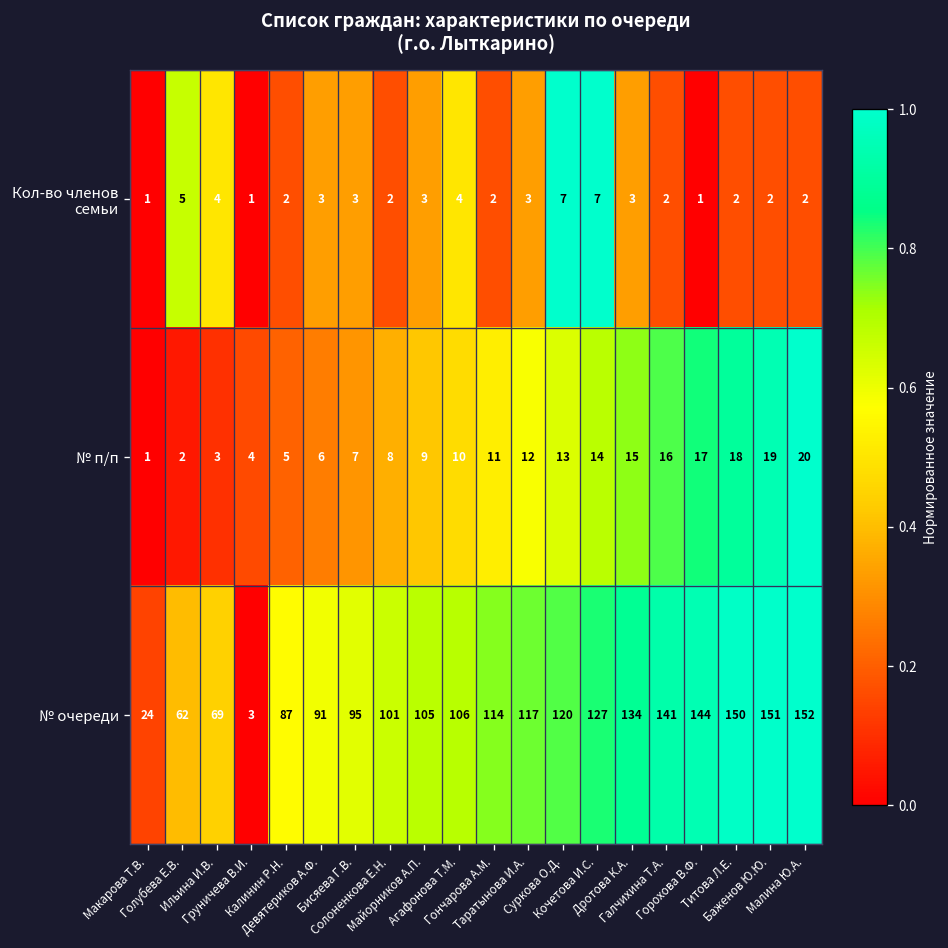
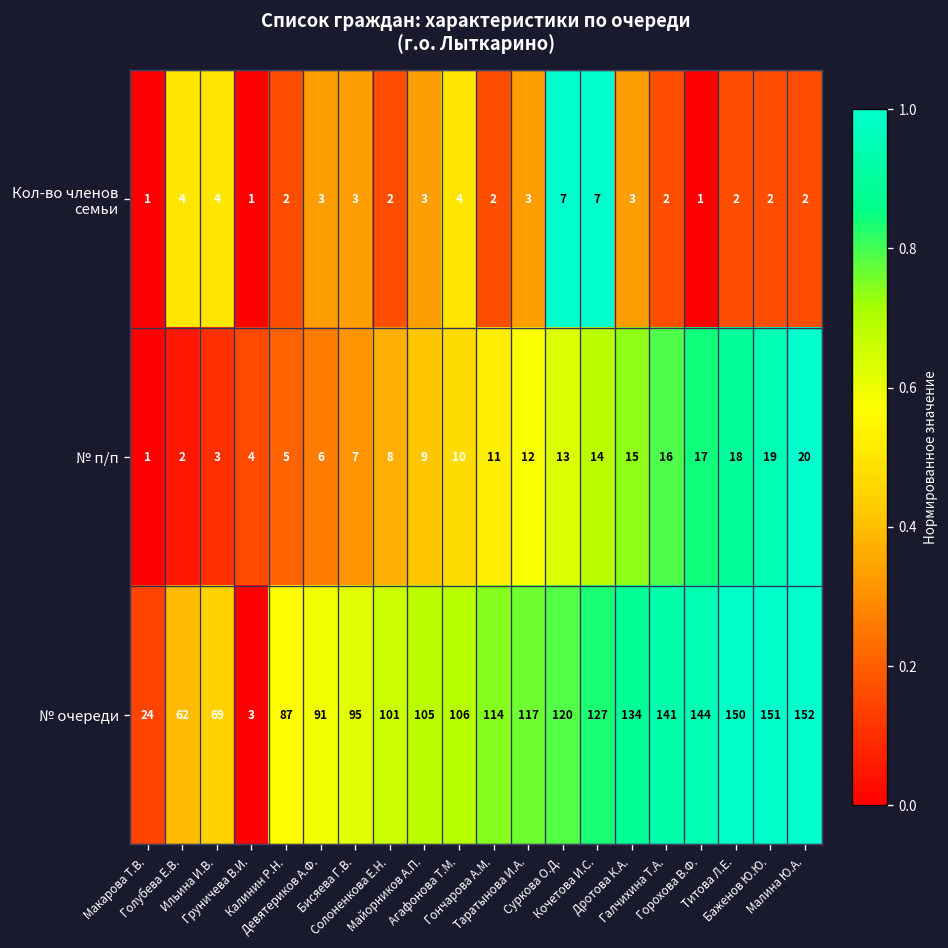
  {
    "Кол-во членов семьи": {
      "Макарова Т.В.": 1,
-     "Голубева Е.В.": 5,
+     "Голубева Е.В.": 4,
      "Ильина И.В.": 4,
      "Груничева В.И.": 1,
      "Калинин Р.Н.": 2,
      "Девятериков А.Ф.": 3,
      "Бисяева Г.В.": 3,
      "Солоненкова Е.Н.": 2,
      "Майорников А.П.": 3,
      "Агафонова Т.М.": 4,
      "Гончарова А.М.": 2,
      "Таратынова И.А.": 3,
      "Суркова О.Д.": 7,
      "Кочетова И.С.": 7,
      "Дротова К.А.": 3,
      "Галчихина Т.А.": 2,
      "Горохова В.Ф.": 1,
      "Титова Л.Е.": 2,
      "Баженов Ю.Ю.": 2,
      "Малина Ю.А.": 2
    },
    "№ п/п": {
      "Макарова Т.В.": 1,
      "Голубева Е.В.": 2,
      "Ильина И.В.": 3,
      "Груничева В.И.": 4,
      "Калинин Р.Н.": 5,
      "Девятериков А.Ф.": 6,
      "Бисяева Г.В.": 7,
      "Солоненкова Е.Н.": 8,
      "Майорников А.П.": 9,
      "Агафонова Т.М.": 10,
      "Гончарова А.М.": 11,
      "Таратынова И.А.": 12,
      "Суркова О.Д.": 13,
      "Кочетова И.С.": 14,
      "Дротова К.А.": 15,
      "Галчихина Т.А.": 16,
      "Горохова В.Ф.": 17,
      "Титова Л.Е.": 18,
      "Баженов Ю.Ю.": 19,
      "Малина Ю.А.": 20
    },
    "№ очереди": {
      "Макарова Т.В.": 24,
      "Голубева Е.В.": 62,
      "Ильина И.В.": 69,
      "Груничева В.И.": 3,
      "Калинин Р.Н.": 87,
      "Девятериков А.Ф.": 91,
      "Бисяева Г.В.": 95,
      "Солоненкова Е.Н.": 101,
      "Майорников А.П.": 105,
      "Агафонова Т.М.": 106,
      "Гончарова А.М.": 114,
      "Таратынова И.А.": 117,
      "Суркова О.Д.": 120,
      "Кочетова И.С.": 127,
      "Дротова К.А.": 134,
      "Галчихина Т.А.": 141,
      "Горохова В.Ф.": 144,
      "Титова Л.Е.": 150,
      "Баженов Ю.Ю.": 151,
      "Малина Ю.А.": 152
    }
  }
